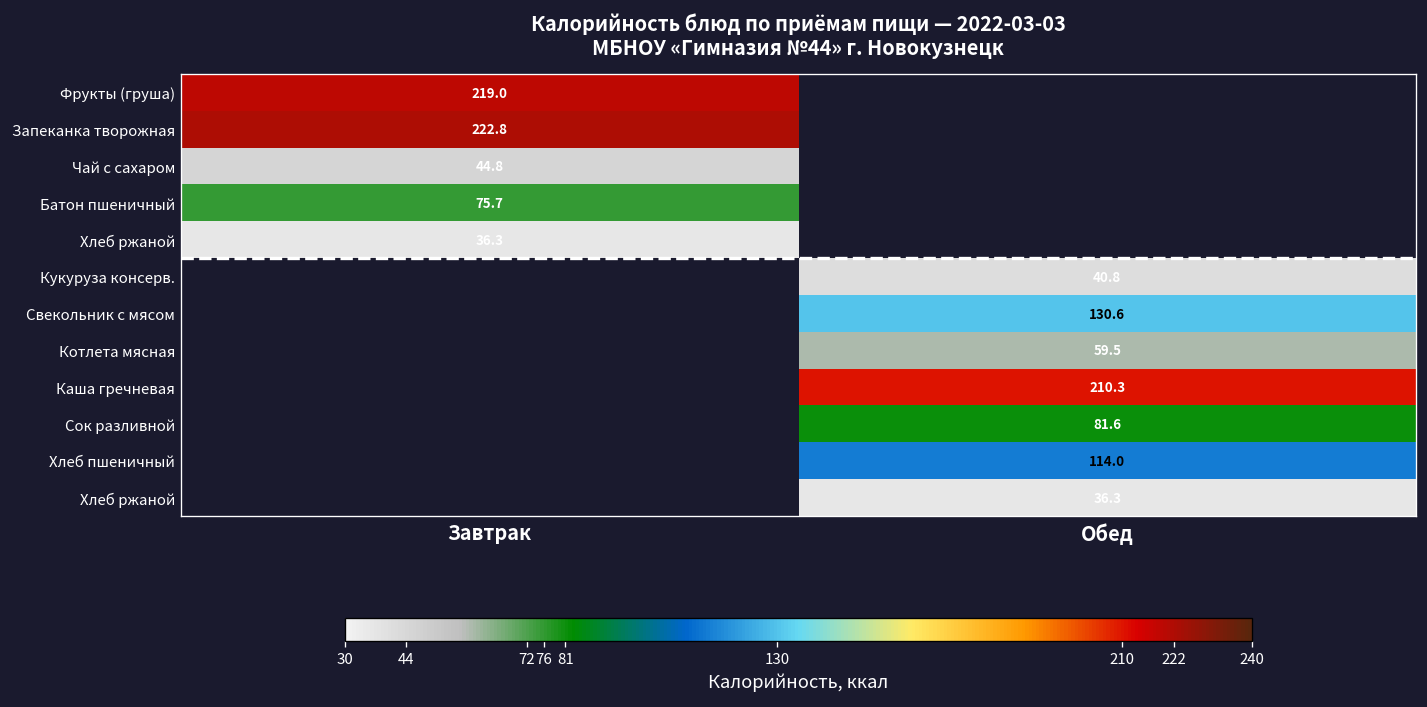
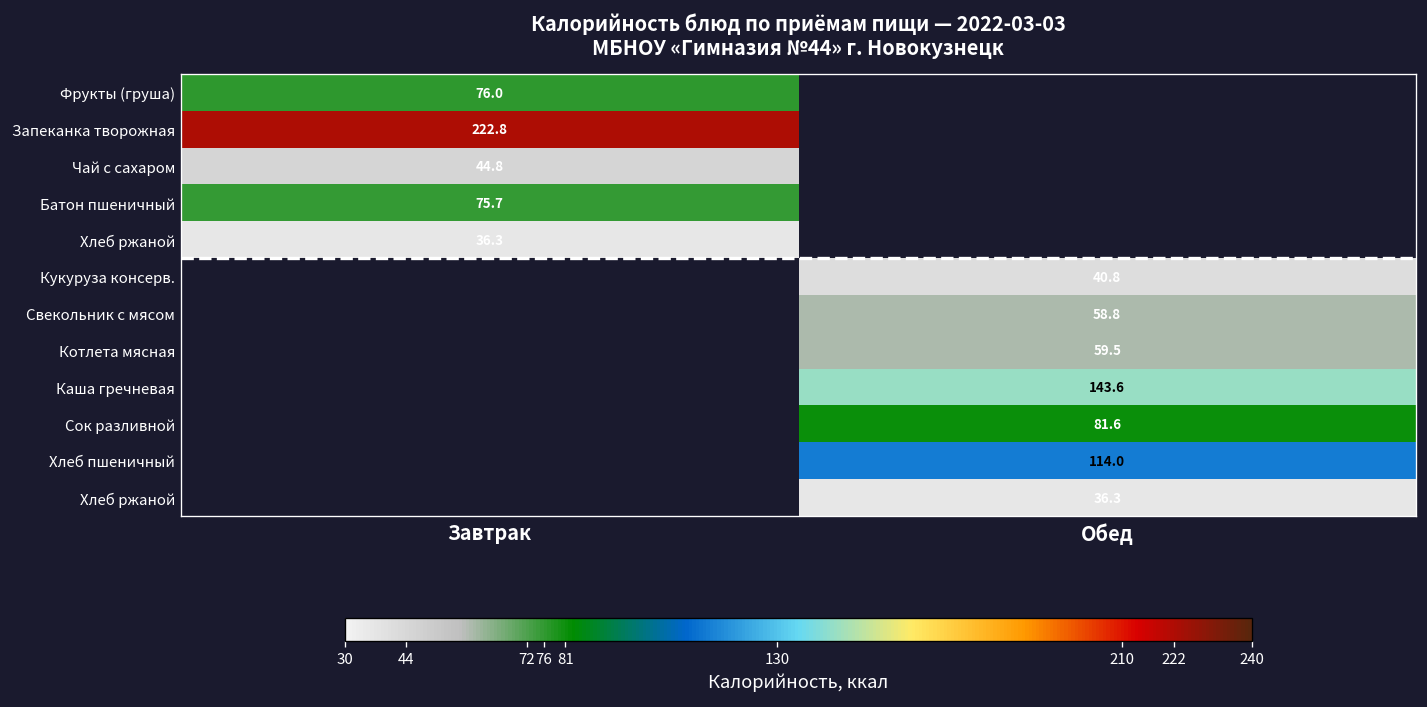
  {
    "Фрукты (груша)": {
-     "Завтрак": 219.0
+     "Завтрак": 76.0
    },
    "Запеканка творожная": {
      "Завтрак": 222.8
    },
    "Батон пшеничный": {
      "Завтрак": 75.7
    },
    "Свекольник с мясом": {
-     "Обед": 130.6
+     "Обед": 58.8
    },
    "Котлета мясная": {
      "Обед": 59.5
    },
    "Каша гречневая": {
-     "Обед": 210.3
+     "Обед": 143.6
    },
    "Сок разливной": {
      "Обед": 81.6
    },
    "Хлеб пшеничный": {
      "Обед": 114.0
    }
  }
